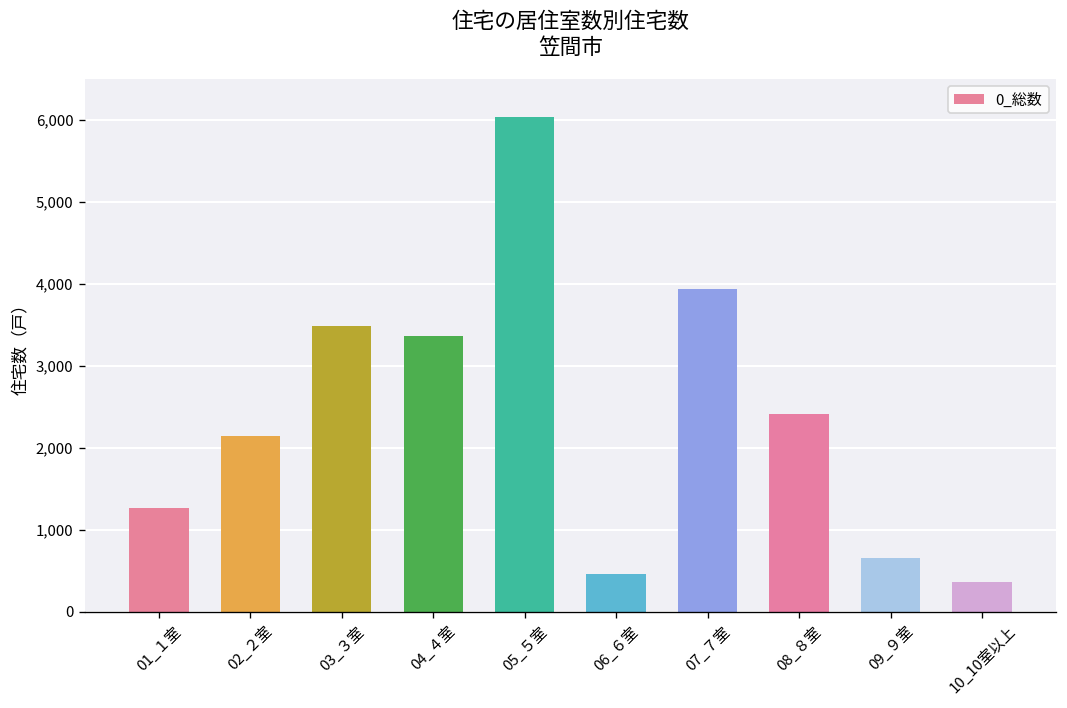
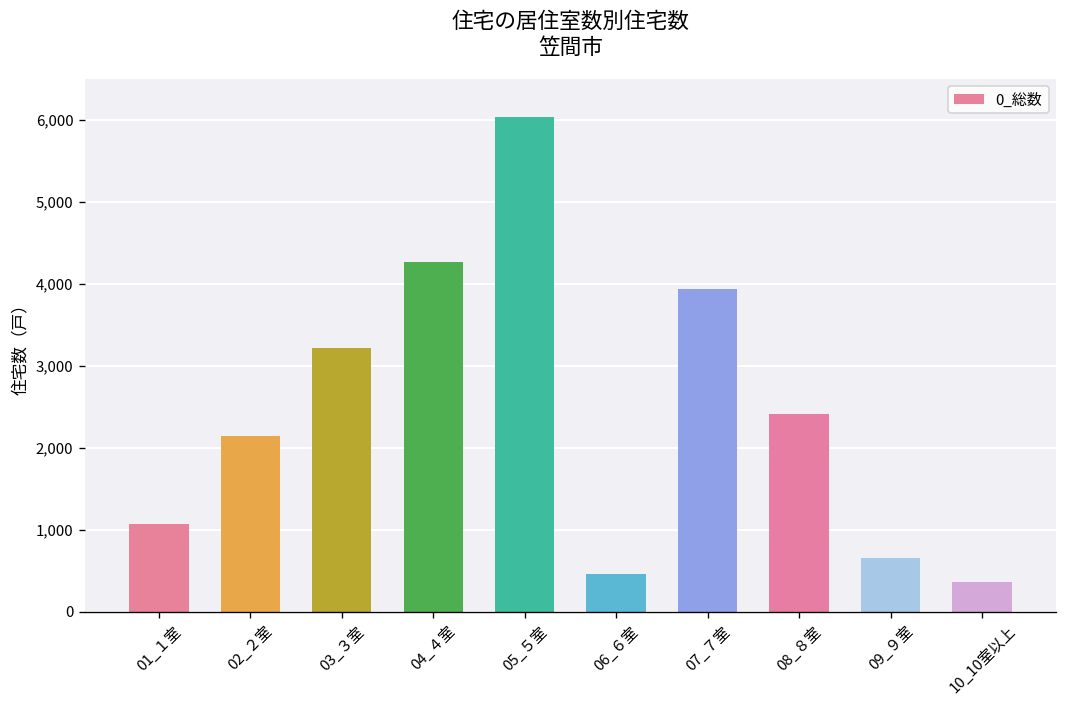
  {
-   "01_１室": "1,300",
+   "01_１室": "1,100",
    "02_２室": "2,100",
-   "03_３室": "3,500",
-   "04_４室": "3,400",
+   "03_３室": "3,200",
+   "04_４室": "4,300",
    "05_５室": "6,000",
    "06_６室": "500",
    "07_７室": "3,900",
    "08_８室": "2,400",
    "09_９室": "700",
    "10_10室以上": "400"
  }
